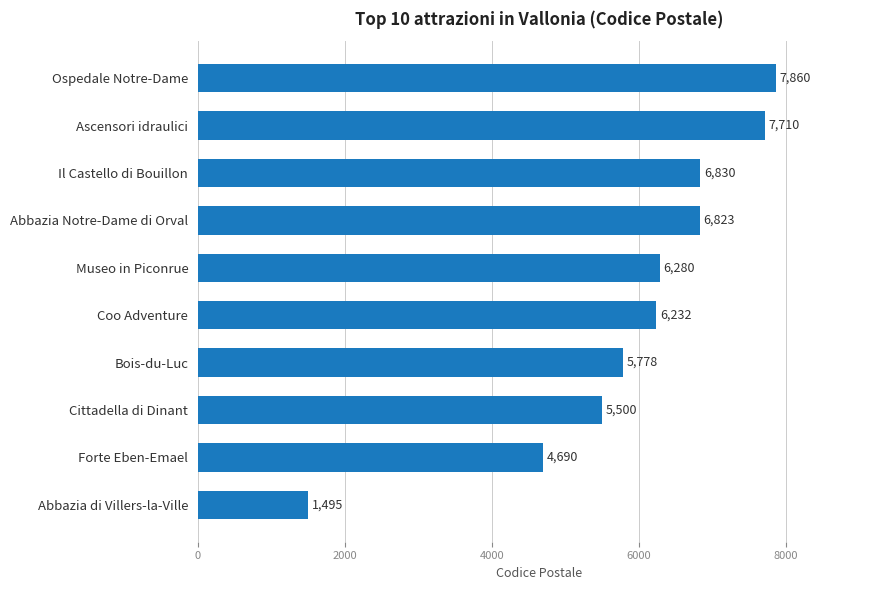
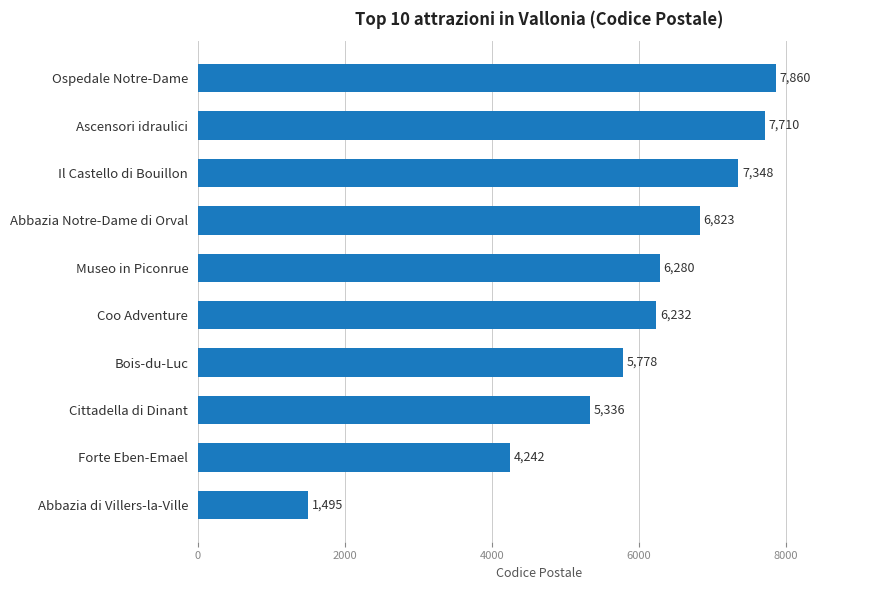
  {
    "Ospedale Notre-Dame": "7,860",
    "Ascensori idraulici": "7,710",
-   "Il Castello di Bouillon": "6,830",
+   "Il Castello di Bouillon": "7,348",
    "Abbazia Notre-Dame di Orval": "6,823",
    "Museo in Piconrue": "6,280",
    "Coo Adventure": "6,232",
    "Bois-du-Luc": "5,778",
-   "Cittadella di Dinant": "5,500",
-   "Forte Eben-Emael": "4,690",
+   "Cittadella di Dinant": "5,336",
+   "Forte Eben-Emael": "4,242",
    "Abbazia di Villers-la-Ville": "1,495"
  }
